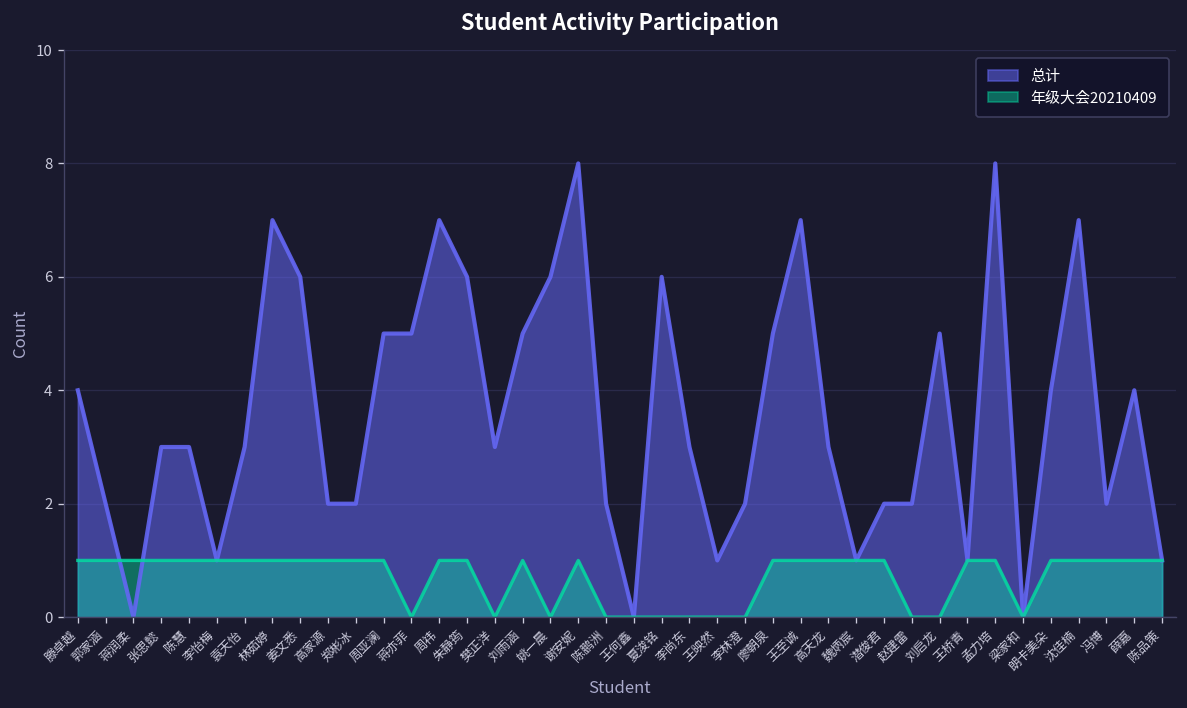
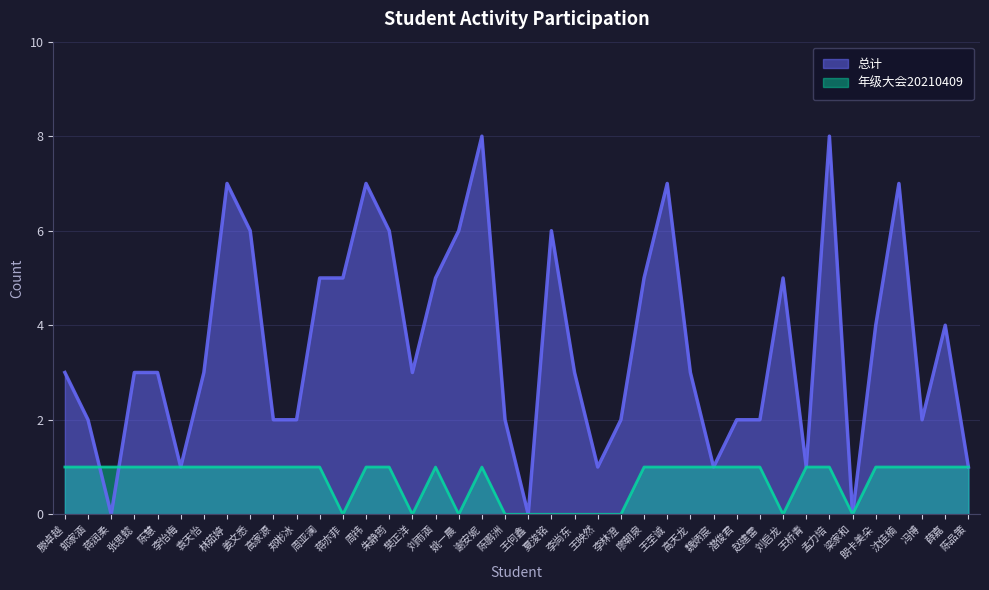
  {
    "总计": {
-     "滕卓越": 4,
+     "滕卓越": 3,
      "郭家涵": 2,
      "蒋润柔": 0,
      "张思懿": 3,
      "陈慧": 3,
      "袁天怡": 3,
      "林茹婷": 7,
      "姜文悉": 6,
      "高家源": 2,
      "郑彬冰": 2,
      "周亚澜": 5,
      "蒋亦菲": 5,
      "周祎": 7,
      "朱静筠": 6,
      "樊正洋": 3,
      "刘雨涵": 5,
      "姚一晨": 6,
      "谢安妮": 8,
      "陈鹏洲": 2,
      "夏浚铭": 6,
      "李尚东": 3,
      "王映然": 1,
      "李林澄": 2,
      "廖朝泉": 5,
      "王至诚": 7,
      "高天龙": 3,
      "潜俊君": 2,
      "赵建雷": 2,
      "刘启龙": 5,
      "孟力培": 8,
      "朗卡美朵": 4,
      "沈佳楠": 7,
      "冯博": 2,
      "薛嘉": 4
    },
    "年级大会20210409": {
      "滕卓越": 1,
      "郭家涵": 1,
      "蒋润柔": 1,
      "张思懿": 1,
      "陈慧": 1,
      "袁天怡": 1,
      "林茹婷": 1,
      "姜文悉": 1,
      "高家源": 1,
      "郑彬冰": 1,
      "周亚澜": 1,
      "蒋亦菲": 0,
      "周祎": 1,
      "朱静筠": 1,
      "樊正洋": 0,
      "刘雨涵": 1,
      "姚一晨": 0,
      "谢安妮": 1,
      "陈鹏洲": 0,
      "夏浚铭": 0,
      "李尚东": 0,
      "王映然": 0,
      "李林澄": 0,
      "廖朝泉": 1,
      "王至诚": 1,
      "高天龙": 1,
      "潜俊君": 1,
-     "赵建雷": 0,
+     "赵建雷": 1,
      "刘启龙": 0,
      "孟力培": 1,
      "朗卡美朵": 1,
      "沈佳楠": 1,
      "冯博": 1,
      "薛嘉": 1
    }
  }
